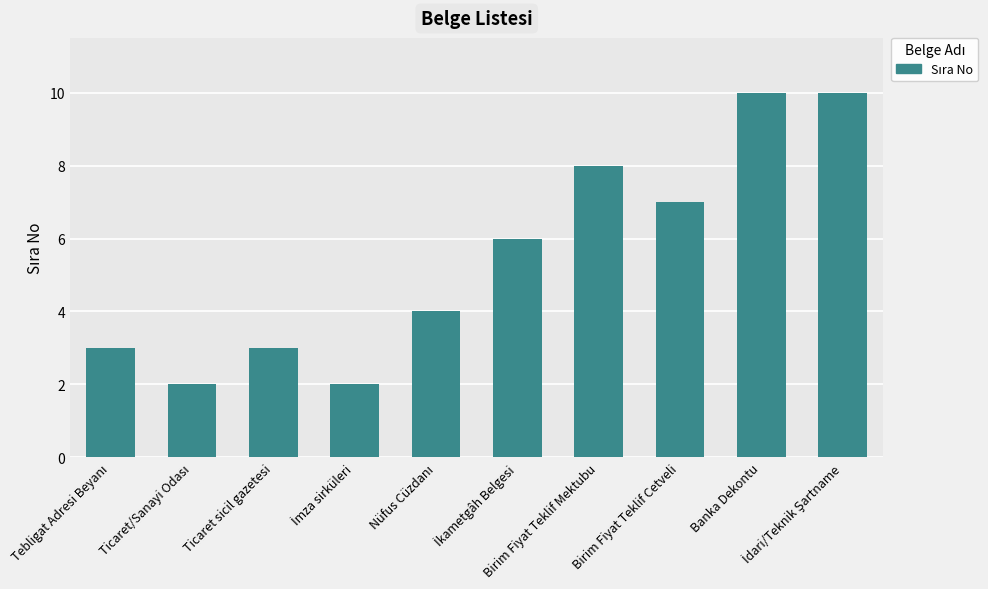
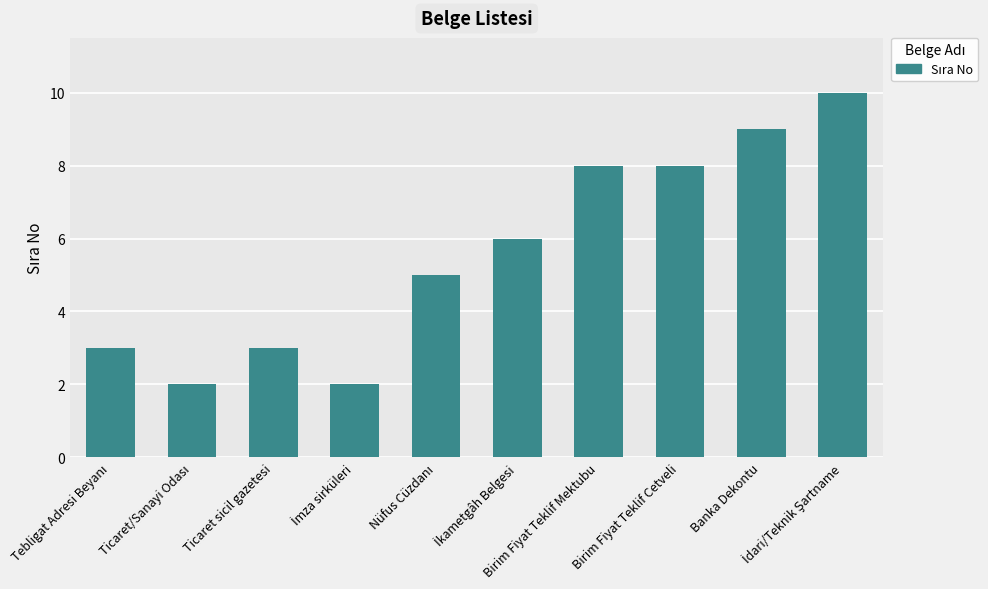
  {
    "Tebligat Adresi Beyanı": 3,
    "Ticaret/Sanayi Odası": 2,
    "Ticaret sicil gazetesi": 3,
    "İmza sirküleri": 2,
-   "Nüfus Cüzdanı": 4,
+   "Nüfus Cüzdanı": 5,
    "İkametgâh Belgesi": 6,
    "Birim Fiyat Teklif Mektubu": 8,
-   "Birim Fiyat Teklif Cetveli": 7,
-   "Banka Dekontu": 10,
+   "Birim Fiyat Teklif Cetveli": 8,
+   "Banka Dekontu": 9,
    "İdari/Teknik Şartname": 10
  }
